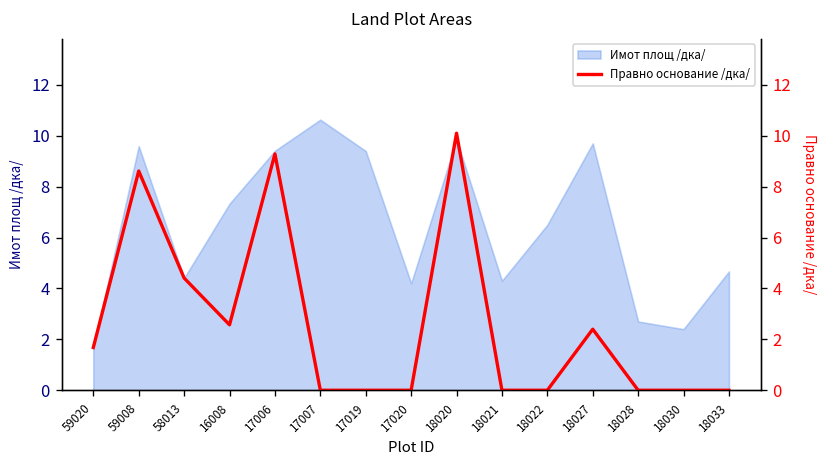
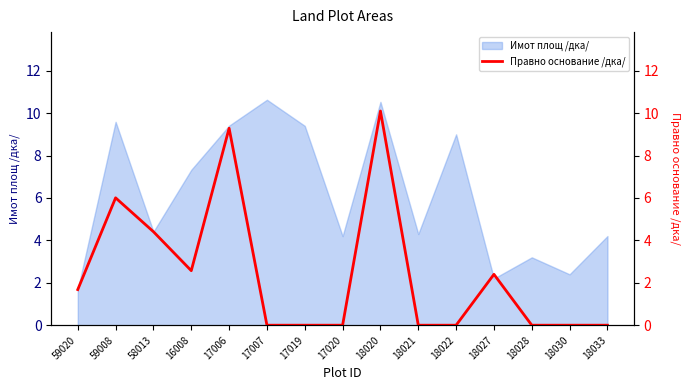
  {
    "Имот площ /дка/": {
      "59020": 1.7,
      "59008": 9.6,
      "58013": 4.4,
      "16008": 7.3,
      "17006": 9.4,
      "17007": 10.6,
      "17019": 9.4,
      "17020": 4.2,
-     "18020": 9.8,
+     "18020": 10.5,
      "18021": 4.3,
-     "18022": 6.5,
-     "18027": 9.7,
-     "18028": 2.7,
+     "18022": 9.0,
+     "18027": 2.2,
+     "18028": 3.2,
      "18030": 2.4,
-     "18033": 4.7
+     "18033": 4.2
    },
    "Правно основание /дка/": {
      "59020": 1.7,
-     "59008": 8.6,
+     "59008": 6.0,
      "58013": 4.4,
      "16008": 2.6,
      "17006": 9.3,
      "17007": 0.0,
      "17019": 0.0,
      "17020": 0.0,
      "18020": 10.1,
      "18021": 0.0,
      "18022": 0.0,
      "18027": 2.4,
      "18028": 0.0,
      "18030": 0.0,
      "18033": 0.0
    }
  }
